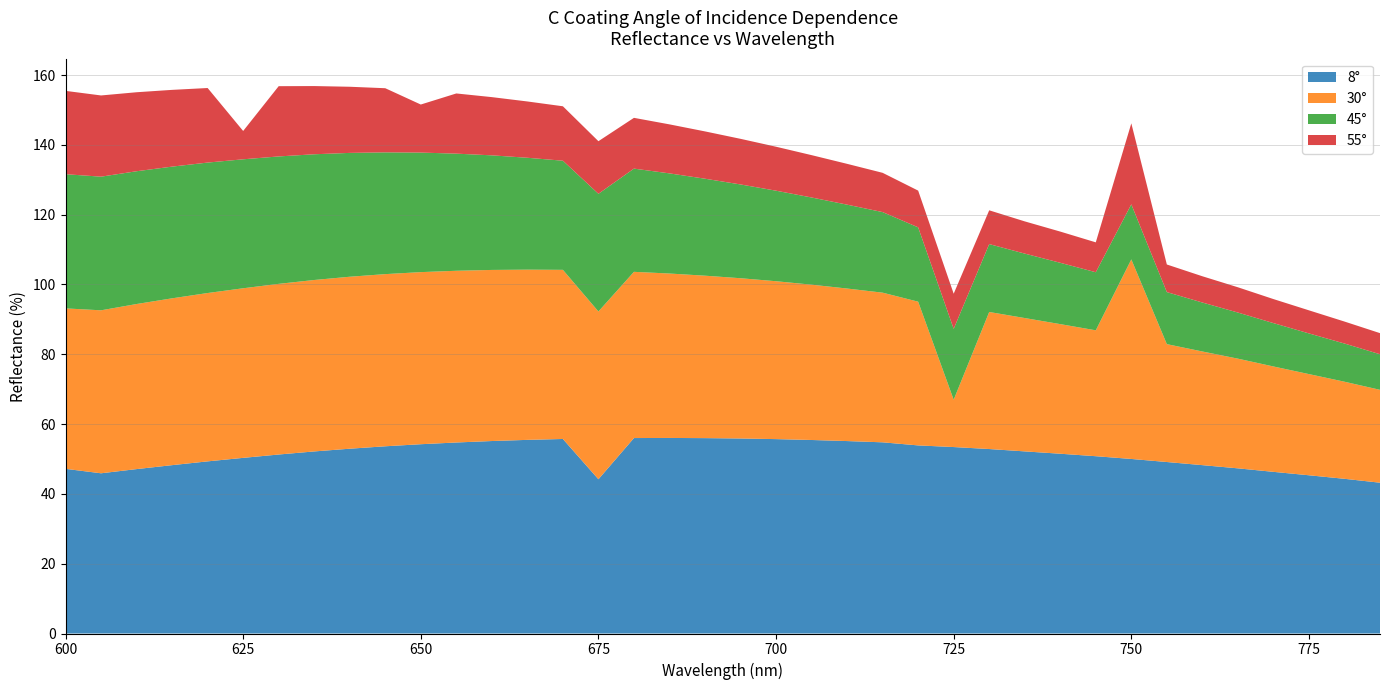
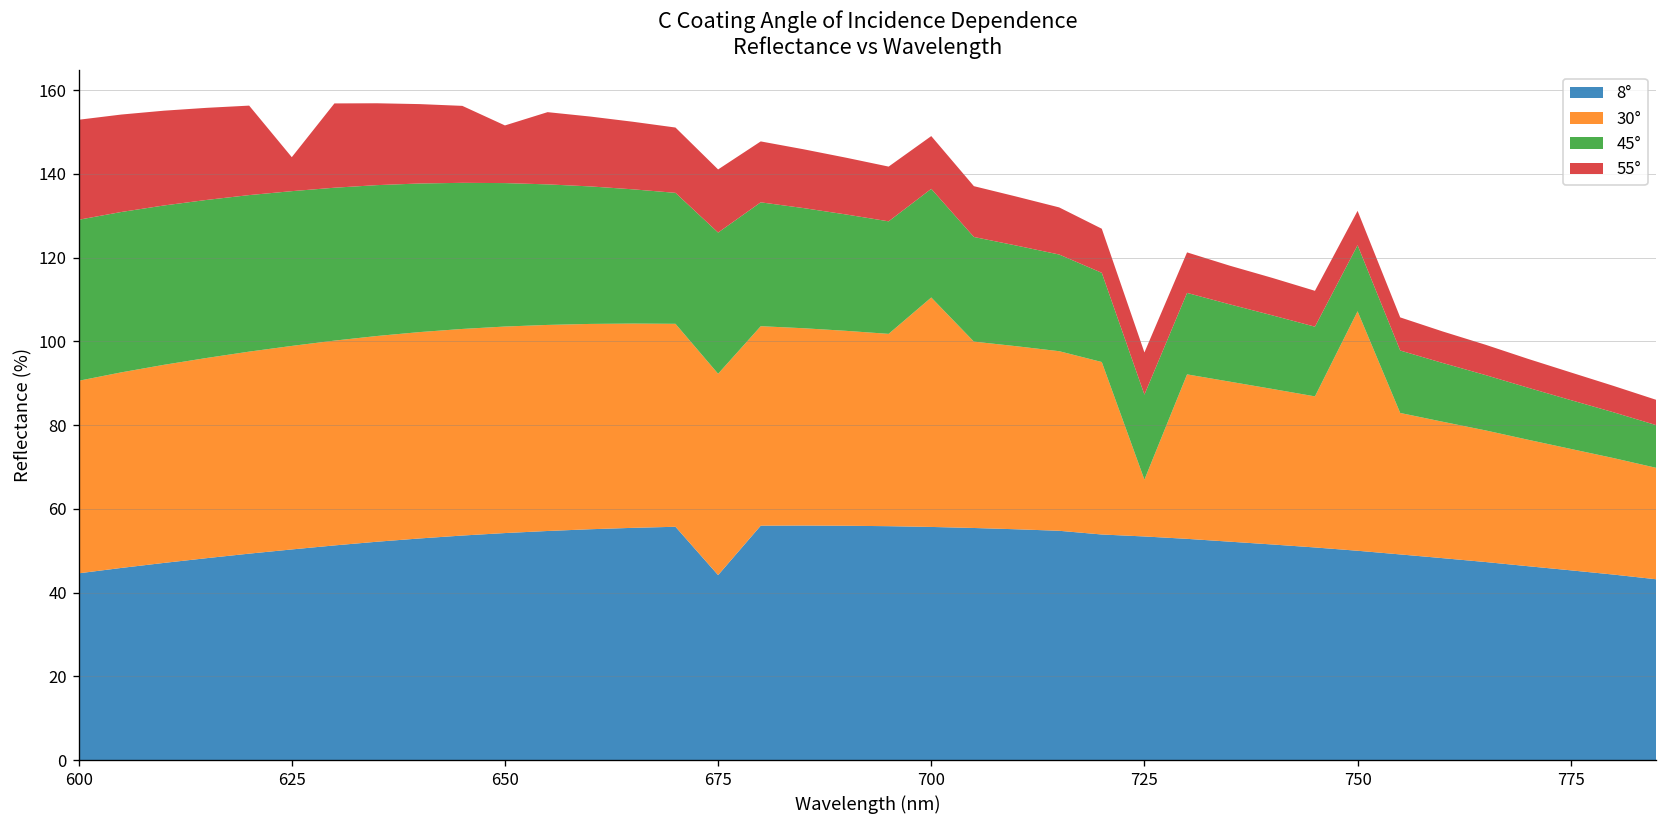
  {
    "8°": {
-     "600": 47,
+     "600": 45,
      "625": 50,
      "650": 54,
      "675": 44,
      "700": 56,
      "725": 53,
      "750": 50,
      "775": 45
    },
    "30°": {
      "600": 46,
      "625": 49,
      "650": 49,
      "675": 48,
-     "700": 45,
+     "700": 55,
      "725": 14,
      "750": 57,
      "775": 29
    },
    "45°": {
      "600": 38,
      "625": 37,
      "650": 34,
      "675": 34,
      "700": 26,
      "725": 20,
      "750": 16,
      "775": 12
    },
    "55°": {
      "600": 24,
      "625": 8,
      "650": 14,
      "675": 15,
      "700": 13,
      "725": 10,
-     "750": 23,
+     "750": 8,
      "775": 7
    }
  }
